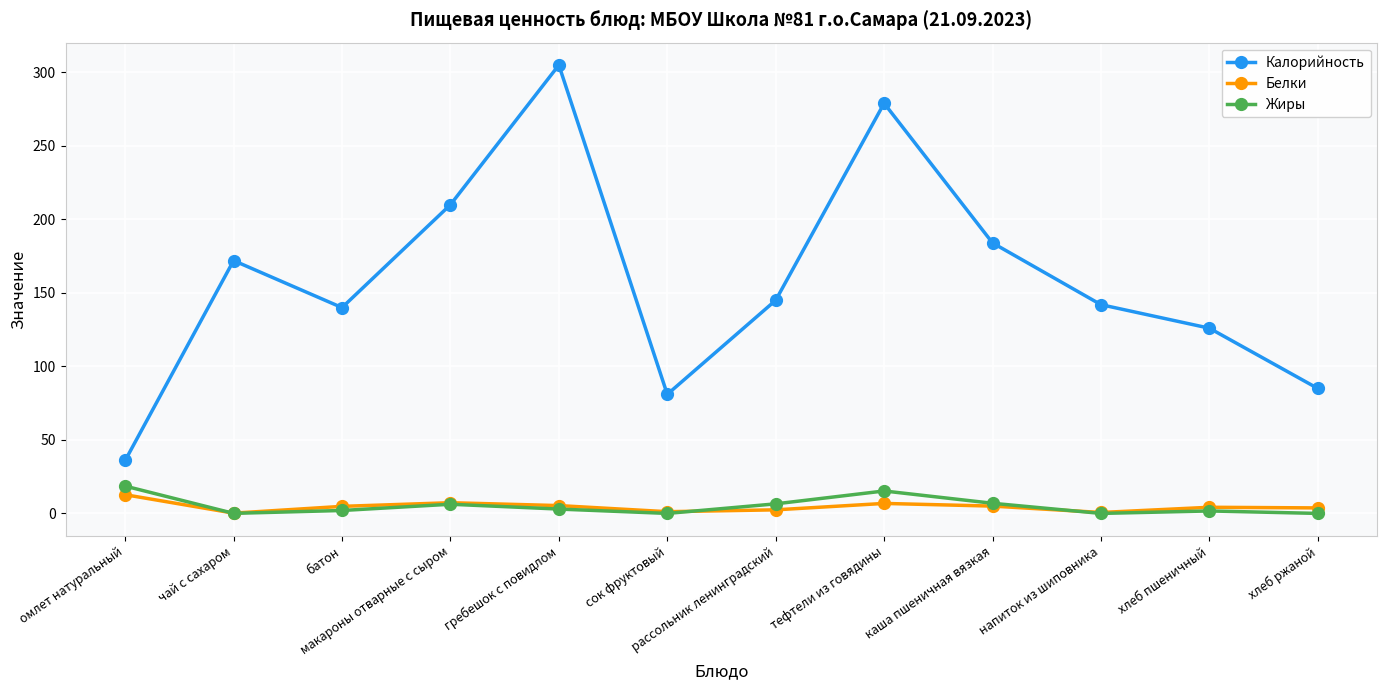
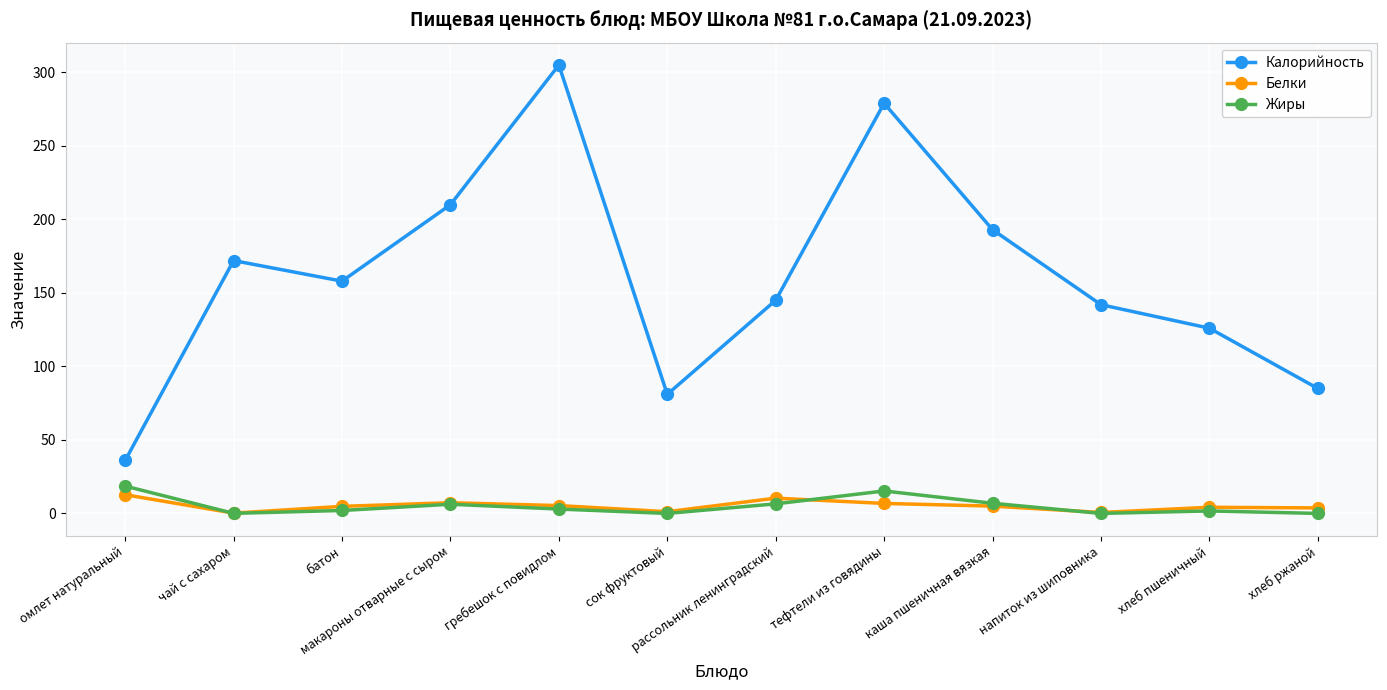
  {
    "Калорийность": {
      "омлет натуральный": 36,
      "чай с сахаром": 172,
-     "батон": 140,
+     "батон": 158,
      "макароны отварные с сыром": 210,
      "гребешок с повидлом": 305,
      "сок фруктовый": 81,
      "рассольник ленинградский": 145,
      "тефтели из говядины": 279,
-     "каша пшеничная вязкая": 184,
+     "каша пшеничная вязкая": 193,
      "напиток из шиповника": 142,
      "хлеб пшеничный": 126,
      "хлеб ржаной": 85
    },
    "Белки": {
      "омлет натуральный": 13,
      "батон": 5,
      "гребешок с повидлом": 5,
-     "рассольник ленинградский": 2,
+     "рассольник ленинградский": 10,
      "тефтели из говядины": 7,
      "каша пшеничная вязкая": 5,
      "хлеб пшеничный": 4,
      "хлеб ржаной": 4
    },
    "Жиры": {
      "омлет натуральный": 19,
      "батон": 2,
      "гребешок с повидлом": 3,
      "рассольник ленинградский": 7,
      "тефтели из говядины": 15,
      "каша пшеничная вязкая": 7,
      "хлеб пшеничный": 2,
      "хлеб ржаной": 0
    }
  }
